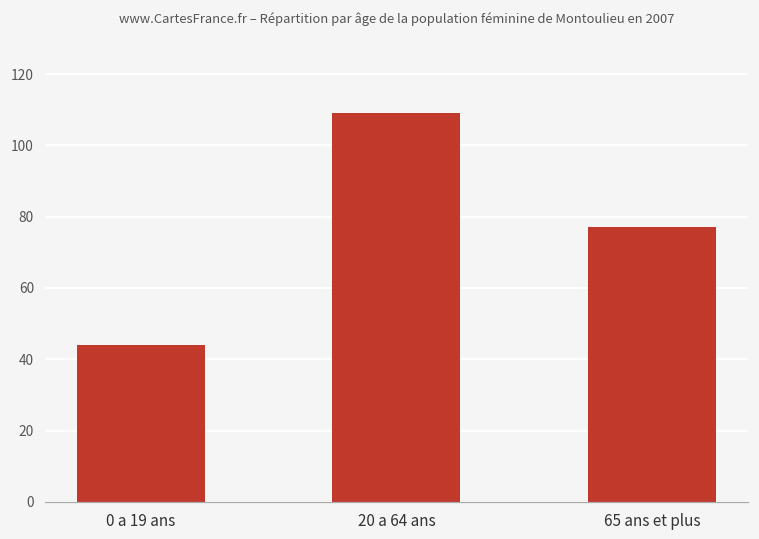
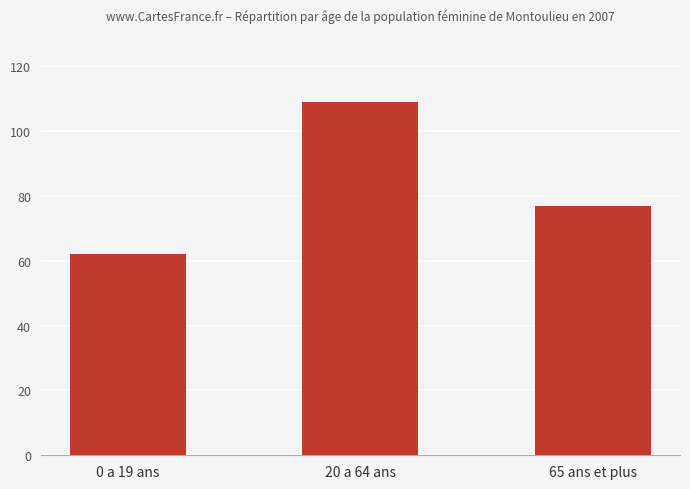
  {
-   "0 a 19 ans": 44,
+   "0 a 19 ans": 62,
    "20 a 64 ans": 109,
    "65 ans et plus": 77
  }
